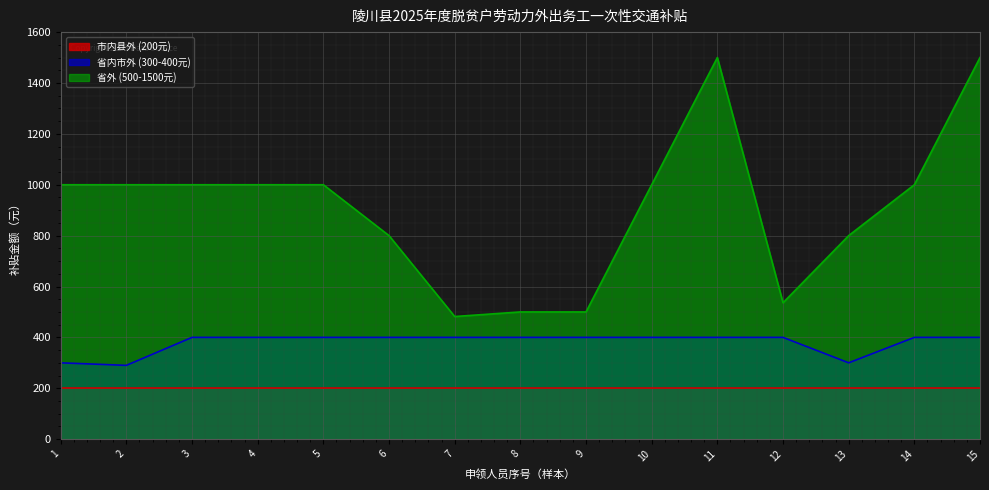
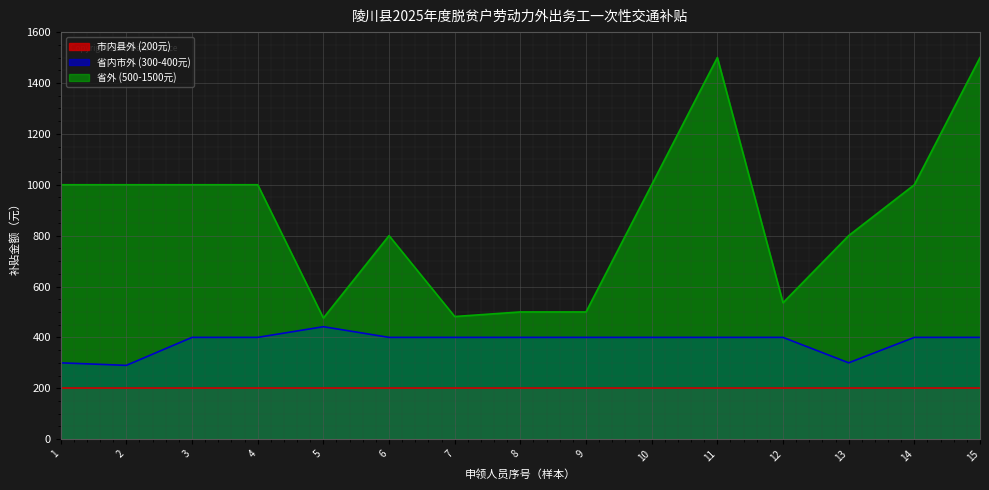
  {
    "市内县外 (200元)": {
      "1": 200,
      "2": 200,
      "3": 200,
      "4": 200,
      "5": 200,
      "6": 200,
      "7": 200,
      "8": 200,
      "9": 200,
      "10": 200,
      "11": 200,
      "12": 200,
      "13": 200,
      "14": 200,
      "15": 200
    },
    "省内市外 (300-400元)": {
      "1": 300,
      "2": 290,
      "3": 400,
      "4": 400,
-     "5": 400,
+     "5": 440,
      "6": 400,
      "7": 400,
      "8": 400,
      "9": 400,
      "10": 400,
      "11": 400,
      "12": 400,
      "13": 300,
      "14": 400,
      "15": 400
    },
    "省外 (500-1500元)": {
      "1": 1000,
      "2": 1000,
      "3": 1000,
      "4": 1000,
-     "5": 1000,
+     "5": 480,
      "6": 800,
      "7": 480,
      "8": 500,
      "9": 500,
      "10": 1000,
      "11": 1500,
      "12": 540,
      "13": 800,
      "14": 1000,
      "15": 1500
    }
  }
